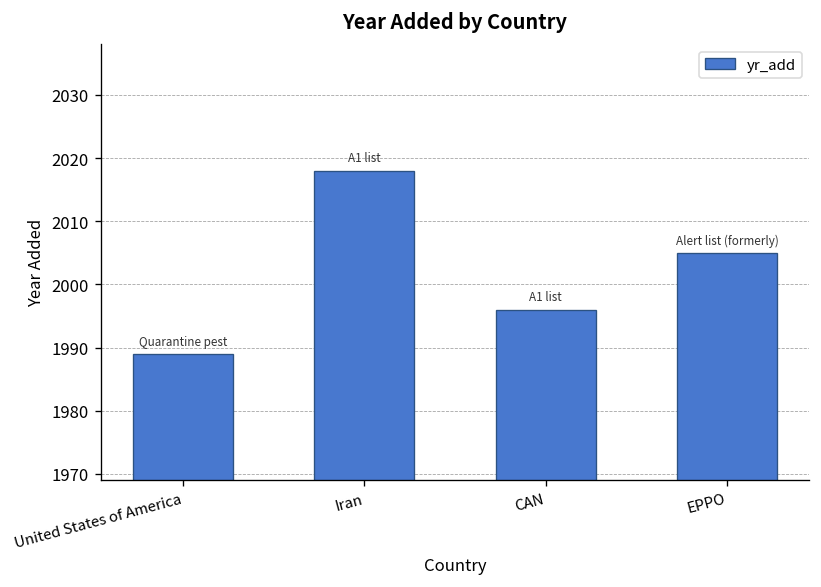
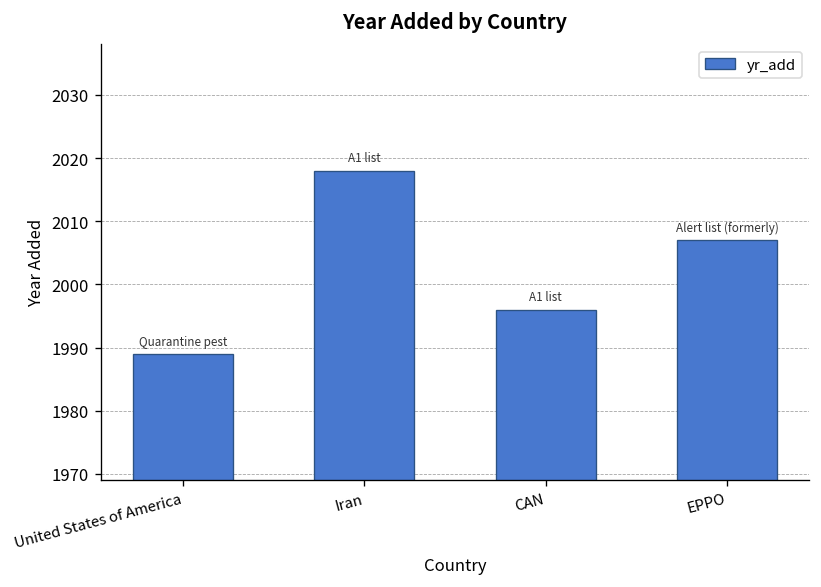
  {
    "United States of America": 1989,
    "Iran": 2018,
    "CAN": 1996,
-   "EPPO": 2005
+   "EPPO": 2007
  }
